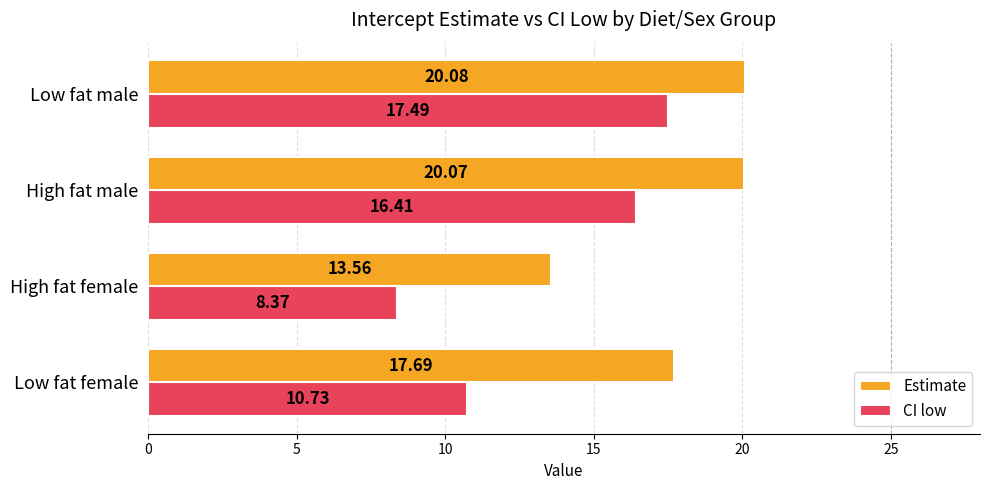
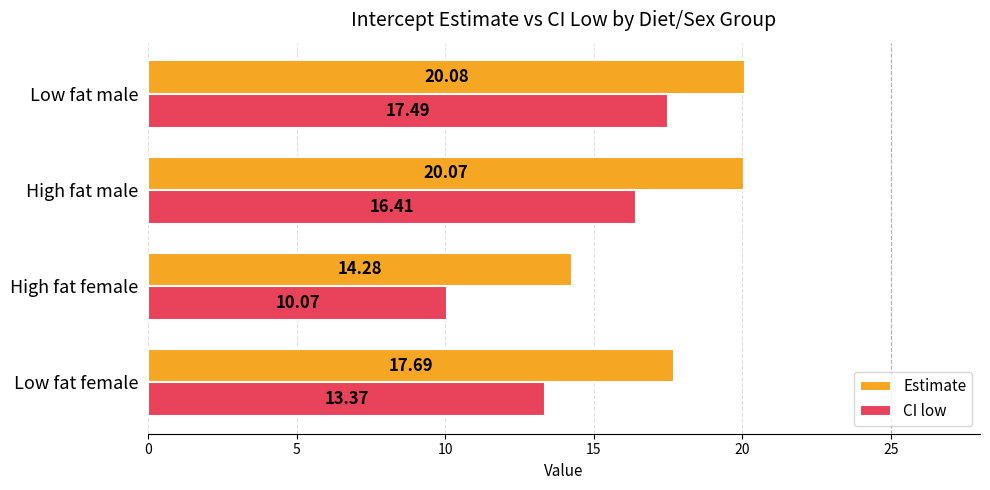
  {
    "Estimate": {
      "Low fat male": 20.08,
      "High fat male": 20.07,
-     "High fat female": 13.56,
+     "High fat female": 14.28,
      "Low fat female": 17.69
    },
    "CI low": {
      "Low fat male": 17.49,
      "High fat male": 16.41,
-     "High fat female": 8.37,
-     "Low fat female": 10.73
+     "High fat female": 10.07,
+     "Low fat female": 13.37
    }
  }
